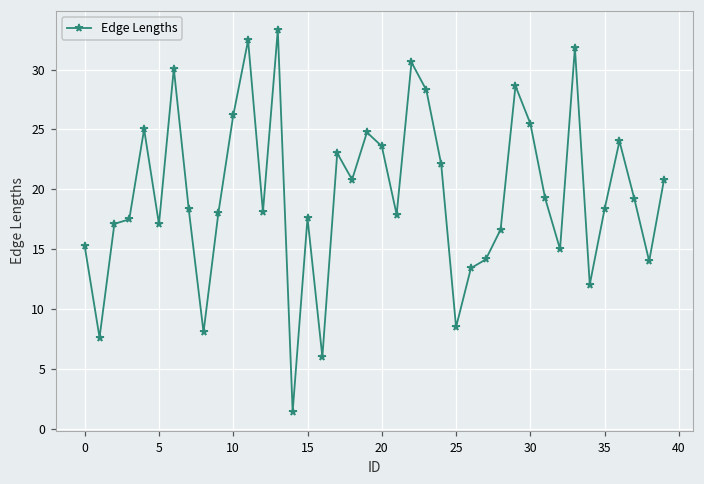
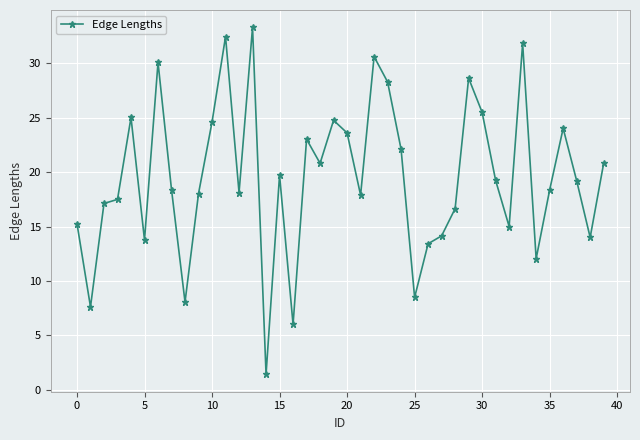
  {
    "0": 15.3,
-   "5": 17.1,
-   "10": 26.2,
-   "15": 17.6,
+   "5": 13.8,
+   "10": 24.6,
+   "15": 19.7,
    "20": 23.6,
    "25": 8.5,
    "30": 25.5,
    "35": 18.4
  }
